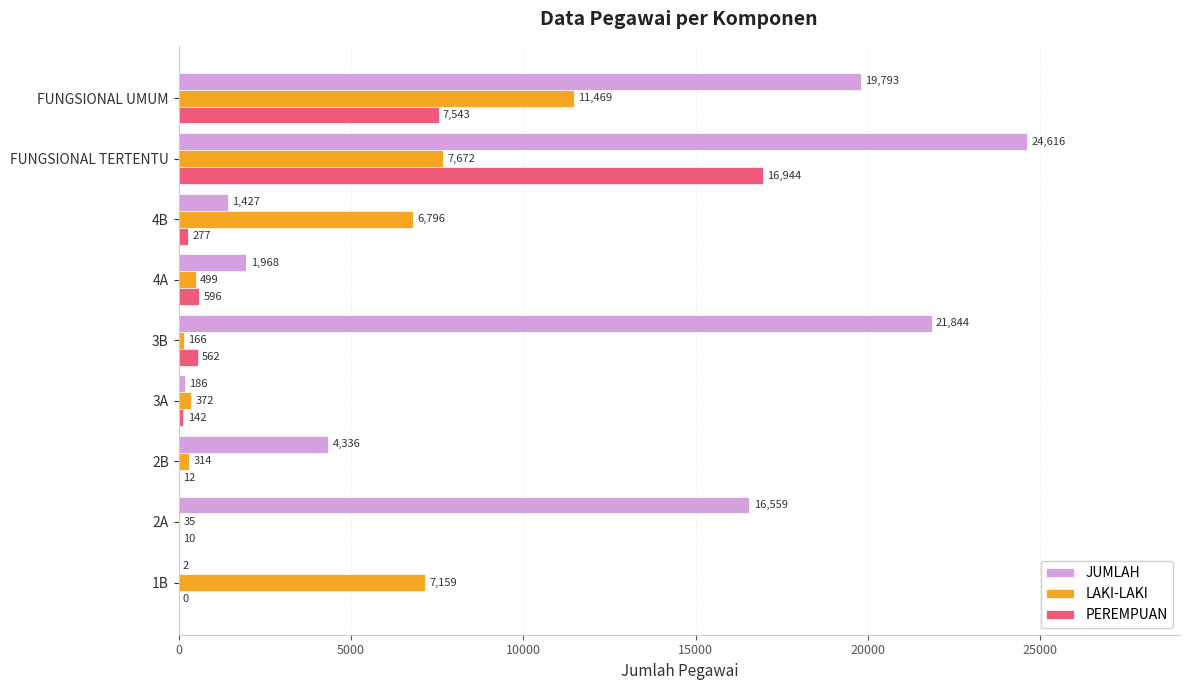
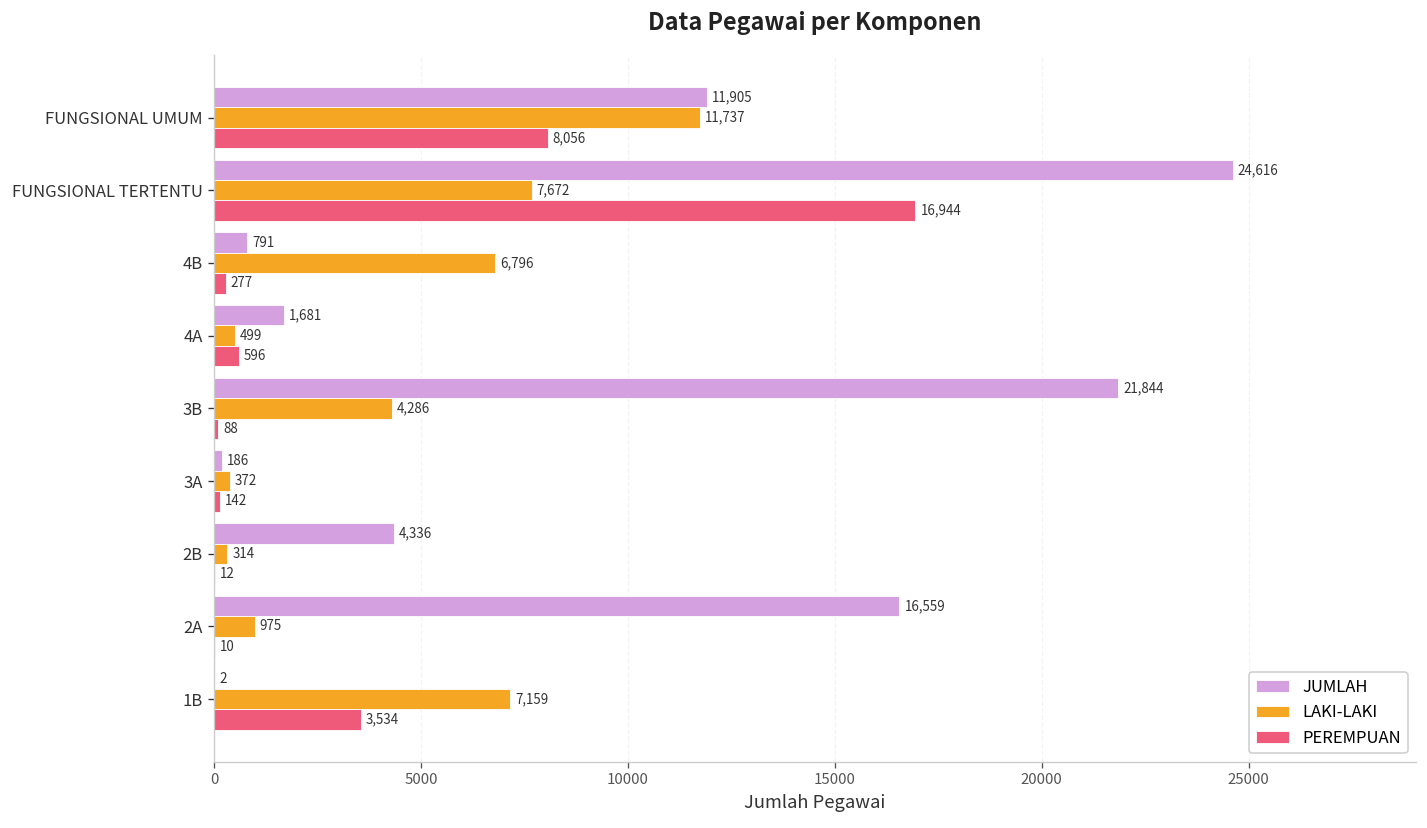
  {
    "JUMLAH": {
-     "FUNGSIONAL UMUM": "19,793",
+     "FUNGSIONAL UMUM": "11,905",
      "FUNGSIONAL TERTENTU": "24,616",
-     "4B": "1,427",
-     "4A": "1,968",
+     "4B": "791",
+     "4A": "1,681",
      "3B": "21,844",
      "3A": "186",
      "2B": "4,336",
      "2A": "16,559",
      "1B": "2"
    },
    "LAKI-LAKI": {
-     "FUNGSIONAL UMUM": "11,469",
+     "FUNGSIONAL UMUM": "11,737",
      "FUNGSIONAL TERTENTU": "7,672",
      "4B": "6,796",
      "4A": "499",
-     "3B": "166",
+     "3B": "4,286",
      "3A": "372",
      "2B": "314",
-     "2A": "35",
+     "2A": "975",
      "1B": "7,159"
    },
    "PEREMPUAN": {
-     "FUNGSIONAL UMUM": "7,543",
+     "FUNGSIONAL UMUM": "8,056",
      "FUNGSIONAL TERTENTU": "16,944",
      "4B": "277",
      "4A": "596",
-     "3B": "562",
+     "3B": "88",
      "3A": "142",
      "2B": "12",
      "2A": "10",
-     "1B": "0"
+     "1B": "3,534"
    }
  }
